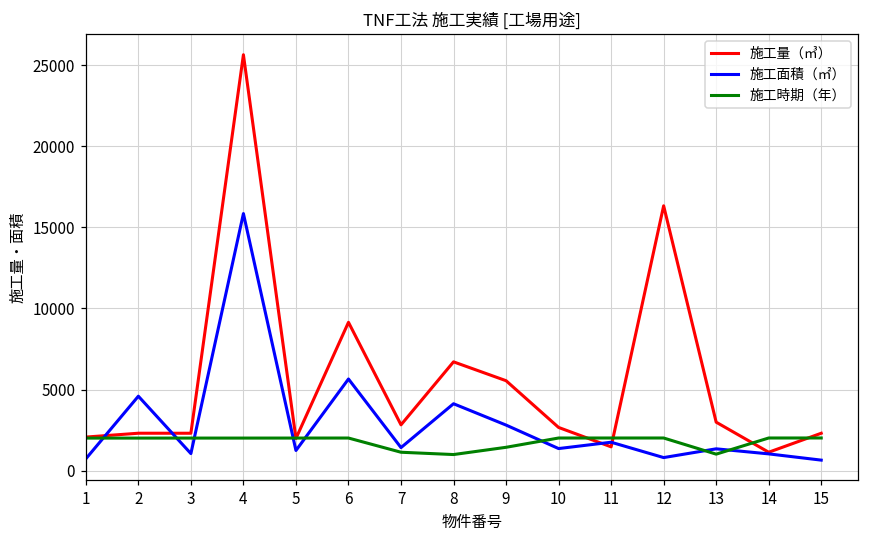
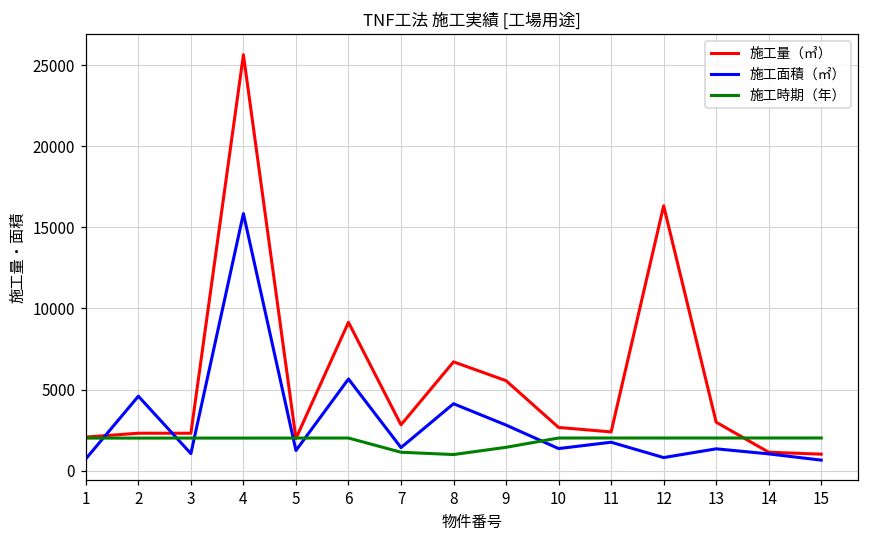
  {
    "施工量（㎥）": {
      "2": 2300,
      "3": 2300,
      "4": 25700,
      "6": 9100,
      "7": 2800,
      "8": 6700,
      "9": 5500,
      "10": 2700,
-     "11": 1500,
+     "11": 2400,
      "12": 16300,
      "13": 3000,
-     "15": 2300
+     "15": 1000
    },
    "施工面積（㎡）": {
      "1": 700,
      "2": 4600,
      "3": 1100,
      "4": 15900,
      "5": 1200,
      "6": 5700,
      "7": 1400,
      "8": 4100,
      "9": 2800,
      "10": 1400,
      "11": 1800,
      "12": 800,
      "13": 1300,
      "15": 600
    },
    "施工時期（年）": {
      "2": 2000,
      "3": 2000,
      "4": 2000,
      "6": 2000,
      "7": 1100,
      "8": 1000,
      "9": 1400,
      "10": 2000,
      "11": 2000,
      "12": 2000,
-     "13": 1000,
+     "13": 2000,
      "14": 2000,
      "15": 2000
    }
  }
